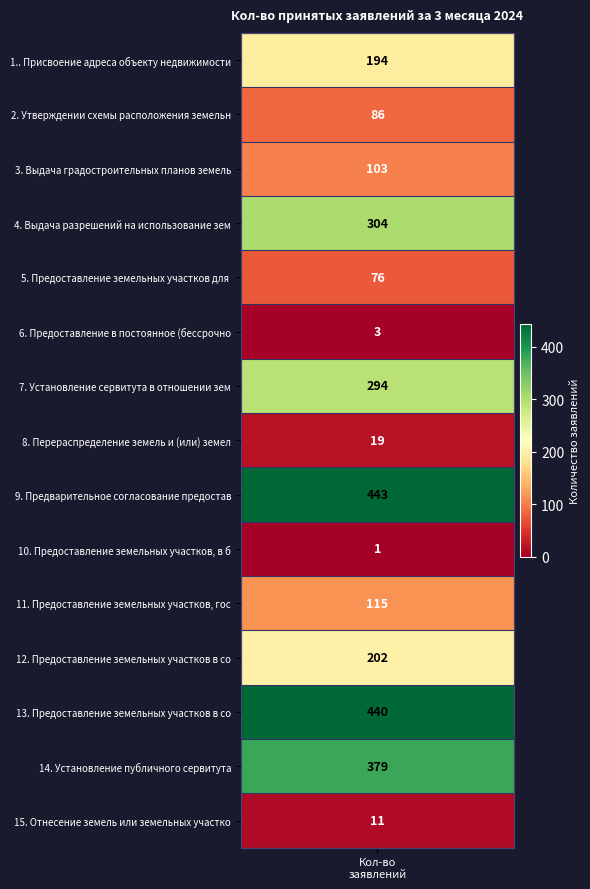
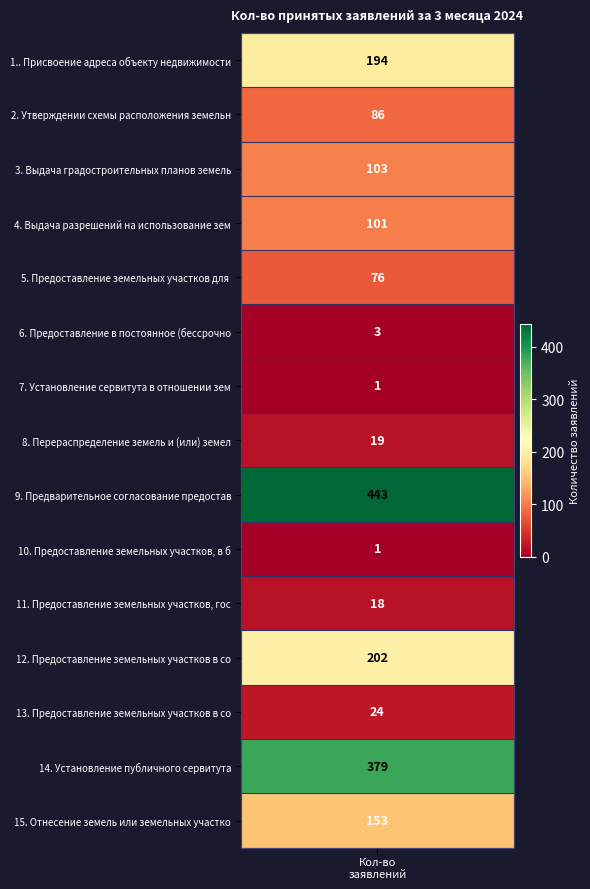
  {
    "1.. Присвоение адреса объекту недвижимости": {
      "Кол-во заявлений": 194
    },
    "2. Утверждении схемы расположения земельн": {
      "Кол-во заявлений": 86
    },
    "3. Выдача градостроительных планов земель": {
      "Кол-во заявлений": 103
    },
    "4. Выдача разрешений на использование зем": {
-     "Кол-во заявлений": 304
+     "Кол-во заявлений": 101
    },
    "5. Предоставление земельных участков для": {
      "Кол-во заявлений": 76
    },
    "6. Предоставление в постоянное (бессрочно": {
      "Кол-во заявлений": 3
    },
    "7. Установление сервитута в отношении зем": {
-     "Кол-во заявлений": 294
+     "Кол-во заявлений": 1
    },
    "8. Перераспределение земель и (или) земел": {
      "Кол-во заявлений": 19
    },
    "9. Предварительное согласование предостав": {
      "Кол-во заявлений": 443
    },
    "10. Предоставление земельных участков, в б": {
      "Кол-во заявлений": 1
    },
    "11. Предоставление земельных участков, гос": {
-     "Кол-во заявлений": 115
+     "Кол-во заявлений": 18
    },
    "12. Предоставление земельных участков в со": {
      "Кол-во заявлений": 202
    },
    "13. Предоставление земельных участков в со": {
-     "Кол-во заявлений": 440
+     "Кол-во заявлений": 24
    },
    "14. Установление публичного сервитута": {
      "Кол-во заявлений": 379
    },
    "15. Отнесение земель или земельных участко": {
-     "Кол-во заявлений": 11
+     "Кол-во заявлений": 153
    }
  }
